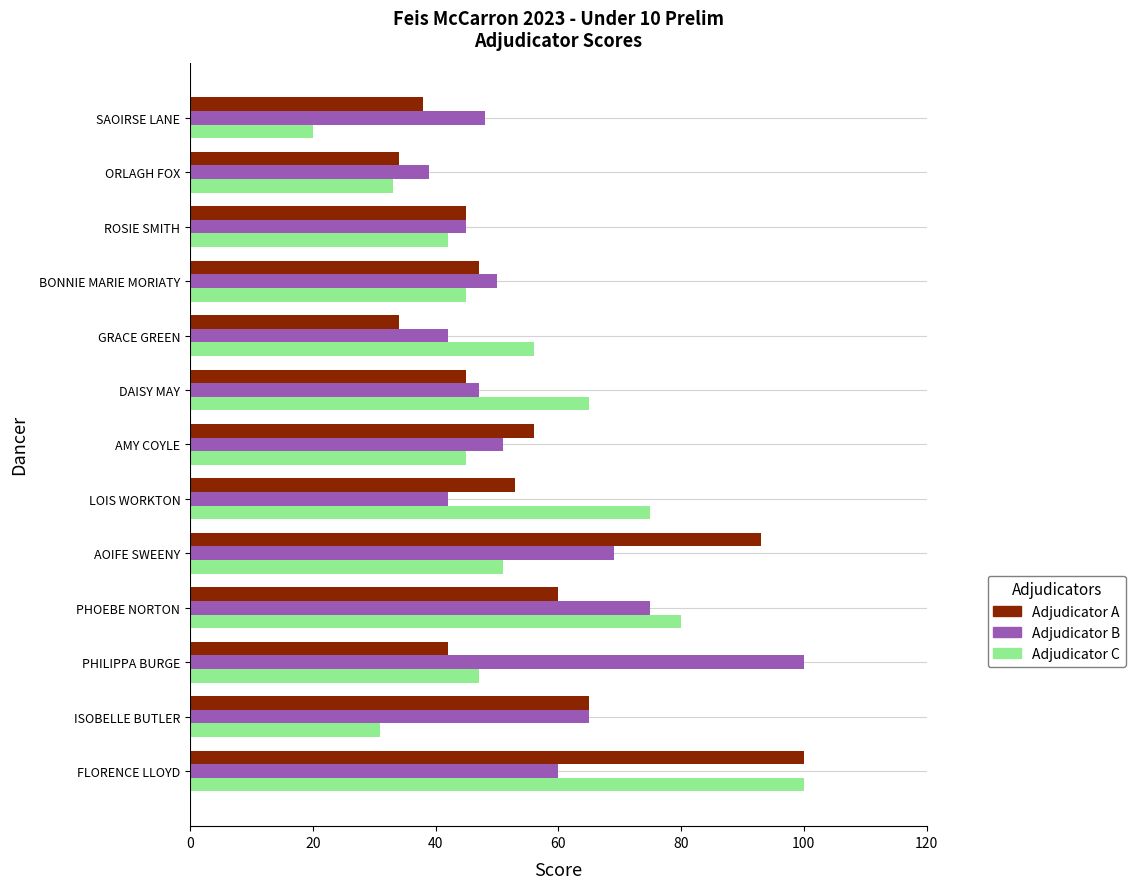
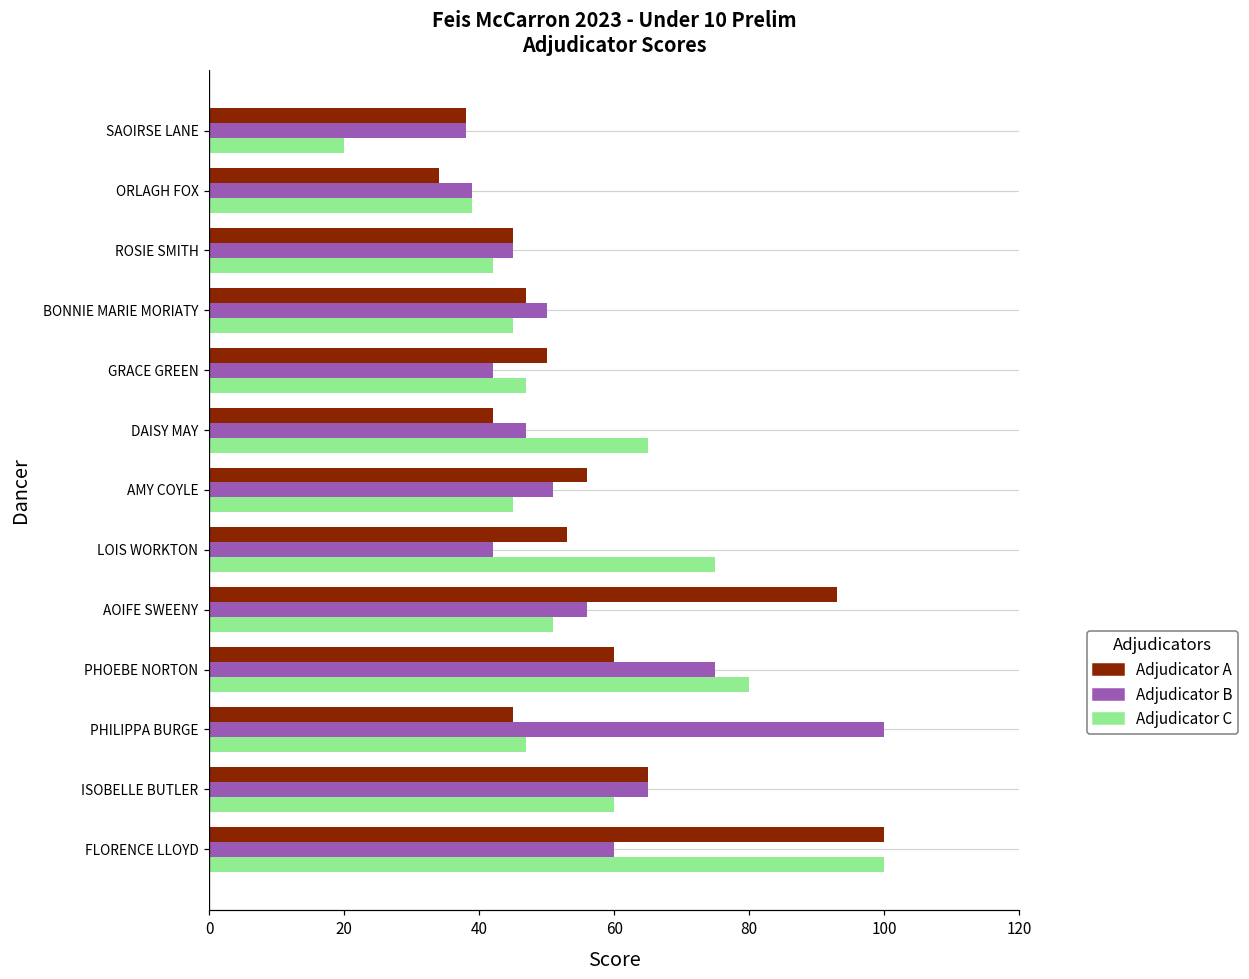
  {
    "Adjudicator A": {
      "SAOIRSE LANE": 38,
      "ORLAGH FOX": 34,
      "ROSIE SMITH": 45,
      "BONNIE MARIE MORIATY": 47,
-     "GRACE GREEN": 34,
-     "DAISY MAY": 45,
+     "GRACE GREEN": 50,
+     "DAISY MAY": 42,
      "AMY COYLE": 56,
      "LOIS WORKTON": 53,
      "AOIFE SWEENY": 93,
      "PHOEBE NORTON": 60,
-     "PHILIPPA BURGE": 42,
+     "PHILIPPA BURGE": 45,
      "ISOBELLE BUTLER": 65,
      "FLORENCE LLOYD": 100
    },
    "Adjudicator B": {
-     "SAOIRSE LANE": 48,
+     "SAOIRSE LANE": 38,
      "ORLAGH FOX": 39,
      "ROSIE SMITH": 45,
      "BONNIE MARIE MORIATY": 50,
      "GRACE GREEN": 42,
      "DAISY MAY": 47,
      "AMY COYLE": 51,
      "LOIS WORKTON": 42,
-     "AOIFE SWEENY": 69,
+     "AOIFE SWEENY": 56,
      "PHOEBE NORTON": 75,
      "PHILIPPA BURGE": 100,
      "ISOBELLE BUTLER": 65,
      "FLORENCE LLOYD": 60
    },
    "Adjudicator C": {
      "SAOIRSE LANE": 20,
-     "ORLAGH FOX": 33,
+     "ORLAGH FOX": 39,
      "ROSIE SMITH": 42,
      "BONNIE MARIE MORIATY": 45,
-     "GRACE GREEN": 56,
+     "GRACE GREEN": 47,
      "DAISY MAY": 65,
      "AMY COYLE": 45,
      "LOIS WORKTON": 75,
      "AOIFE SWEENY": 51,
      "PHOEBE NORTON": 80,
      "PHILIPPA BURGE": 47,
-     "ISOBELLE BUTLER": 31,
+     "ISOBELLE BUTLER": 60,
      "FLORENCE LLOYD": 100
    }
  }
